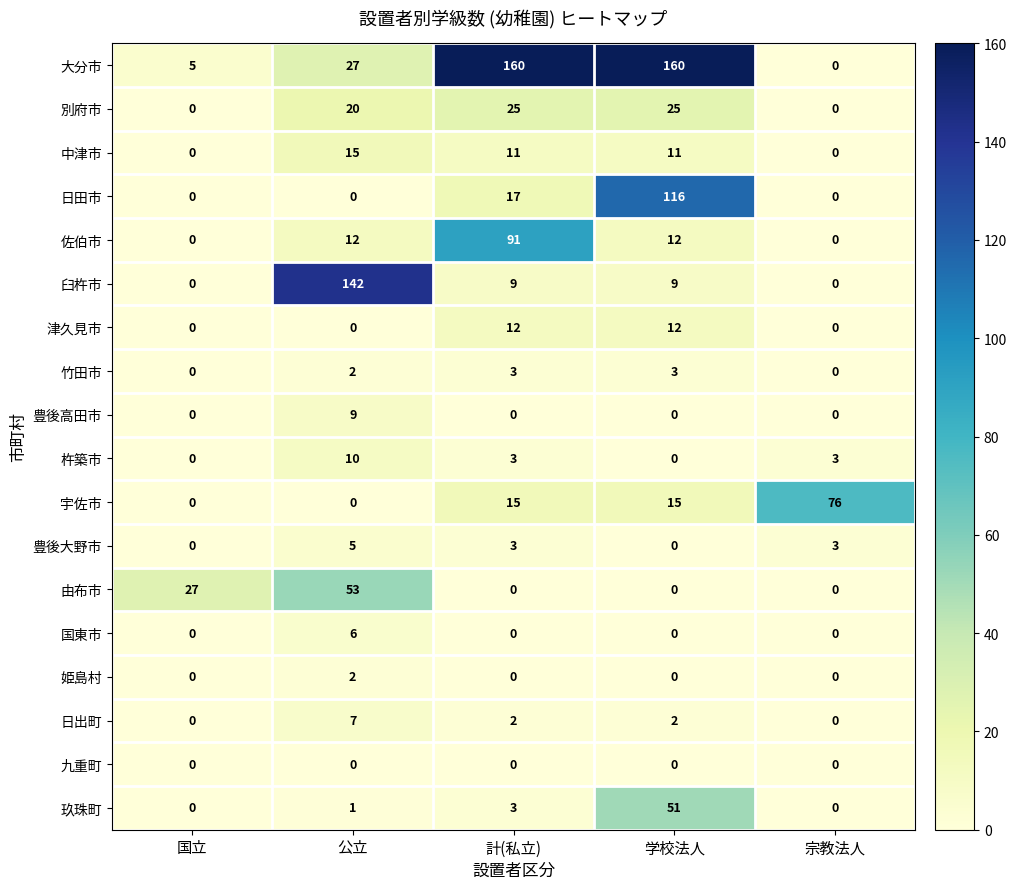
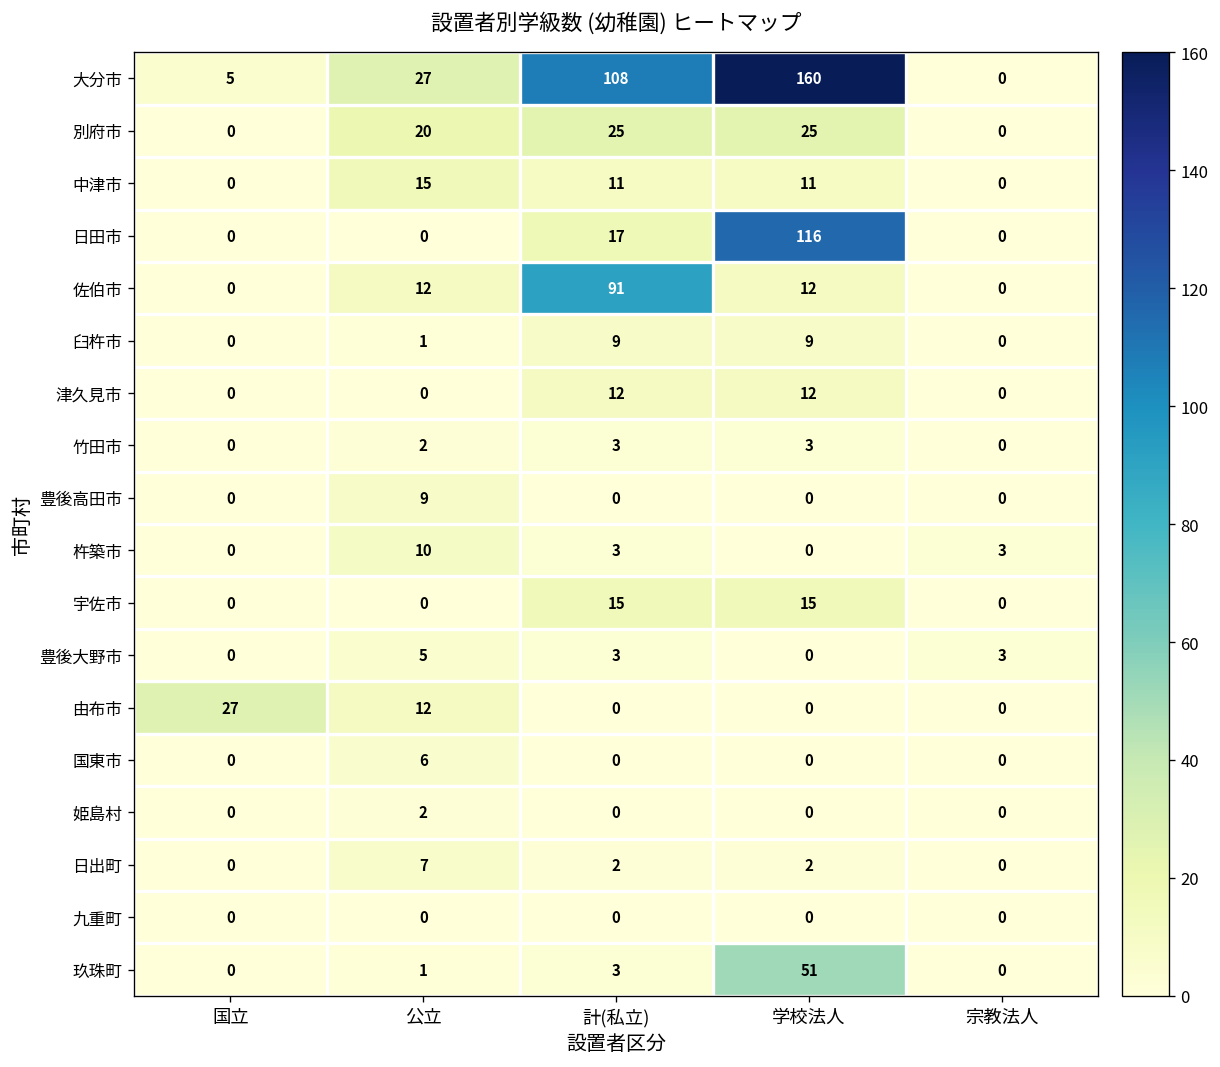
  {
    "大分市": {
      "国立": 5,
      "公立": 27,
-     "計(私立)": 160,
+     "計(私立)": 108,
      "学校法人": 160,
      "宗教法人": 0
    },
    "別府市": {
      "国立": 0,
      "公立": 20,
      "計(私立)": 25,
      "学校法人": 25,
      "宗教法人": 0
    },
    "中津市": {
      "国立": 0,
      "公立": 15,
      "計(私立)": 11,
      "学校法人": 11,
      "宗教法人": 0
    },
    "日田市": {
      "国立": 0,
      "公立": 0,
      "計(私立)": 17,
      "学校法人": 116,
      "宗教法人": 0
    },
    "佐伯市": {
      "国立": 0,
      "公立": 12,
      "計(私立)": 91,
      "学校法人": 12,
      "宗教法人": 0
    },
    "臼杵市": {
      "国立": 0,
-     "公立": 142,
+     "公立": 1,
      "計(私立)": 9,
      "学校法人": 9,
      "宗教法人": 0
    },
    "津久見市": {
      "国立": 0,
      "公立": 0,
      "計(私立)": 12,
      "学校法人": 12,
      "宗教法人": 0
    },
    "竹田市": {
      "国立": 0,
      "公立": 2,
      "計(私立)": 3,
      "学校法人": 3,
      "宗教法人": 0
    },
    "豊後高田市": {
      "国立": 0,
      "公立": 9,
      "計(私立)": 0,
      "学校法人": 0,
      "宗教法人": 0
    },
    "杵築市": {
      "国立": 0,
      "公立": 10,
      "計(私立)": 3,
      "学校法人": 0,
      "宗教法人": 3
    },
    "宇佐市": {
      "国立": 0,
      "公立": 0,
      "計(私立)": 15,
      "学校法人": 15,
-     "宗教法人": 76
+     "宗教法人": 0
    },
    "豊後大野市": {
      "国立": 0,
      "公立": 5,
      "計(私立)": 3,
      "学校法人": 0,
      "宗教法人": 3
    },
    "由布市": {
      "国立": 27,
-     "公立": 53,
+     "公立": 12,
      "計(私立)": 0,
      "学校法人": 0,
      "宗教法人": 0
    },
    "国東市": {
      "国立": 0,
      "公立": 6,
      "計(私立)": 0,
      "学校法人": 0,
      "宗教法人": 0
    },
    "姫島村": {
      "国立": 0,
      "公立": 2,
      "計(私立)": 0,
      "学校法人": 0,
      "宗教法人": 0
    },
    "日出町": {
      "国立": 0,
      "公立": 7,
      "計(私立)": 2,
      "学校法人": 2,
      "宗教法人": 0
    },
    "九重町": {
      "国立": 0,
      "公立": 0,
      "計(私立)": 0,
      "学校法人": 0,
      "宗教法人": 0
    },
    "玖珠町": {
      "国立": 0,
      "公立": 1,
      "計(私立)": 3,
      "学校法人": 51,
      "宗教法人": 0
    }
  }
